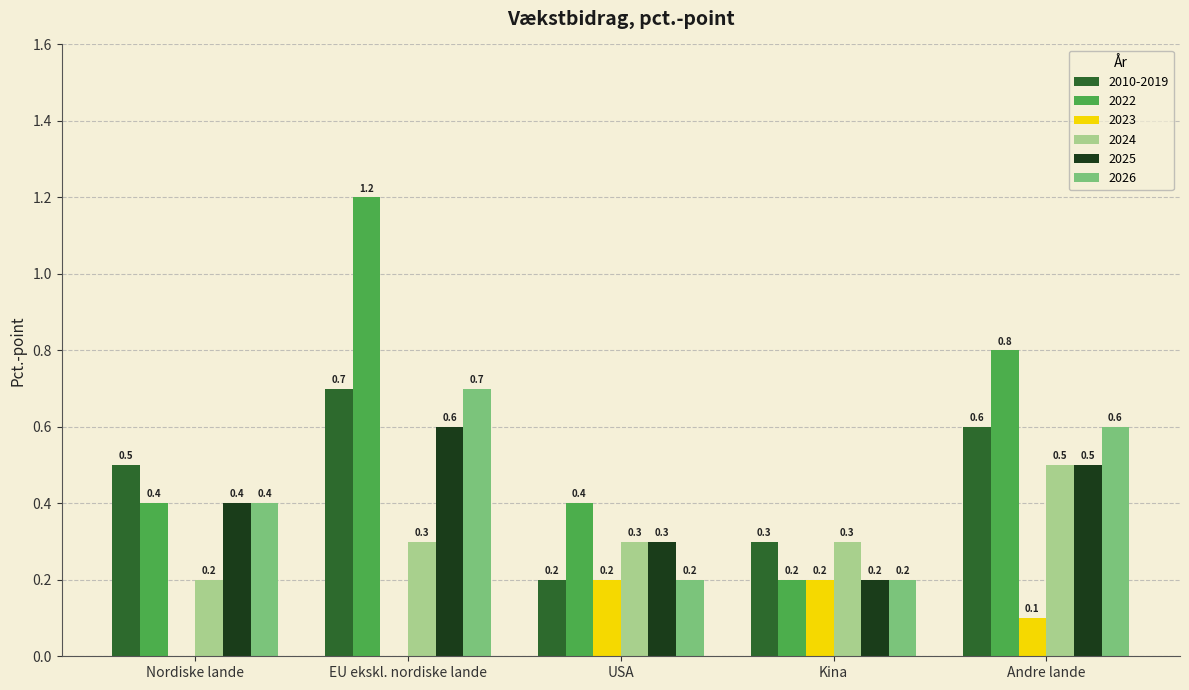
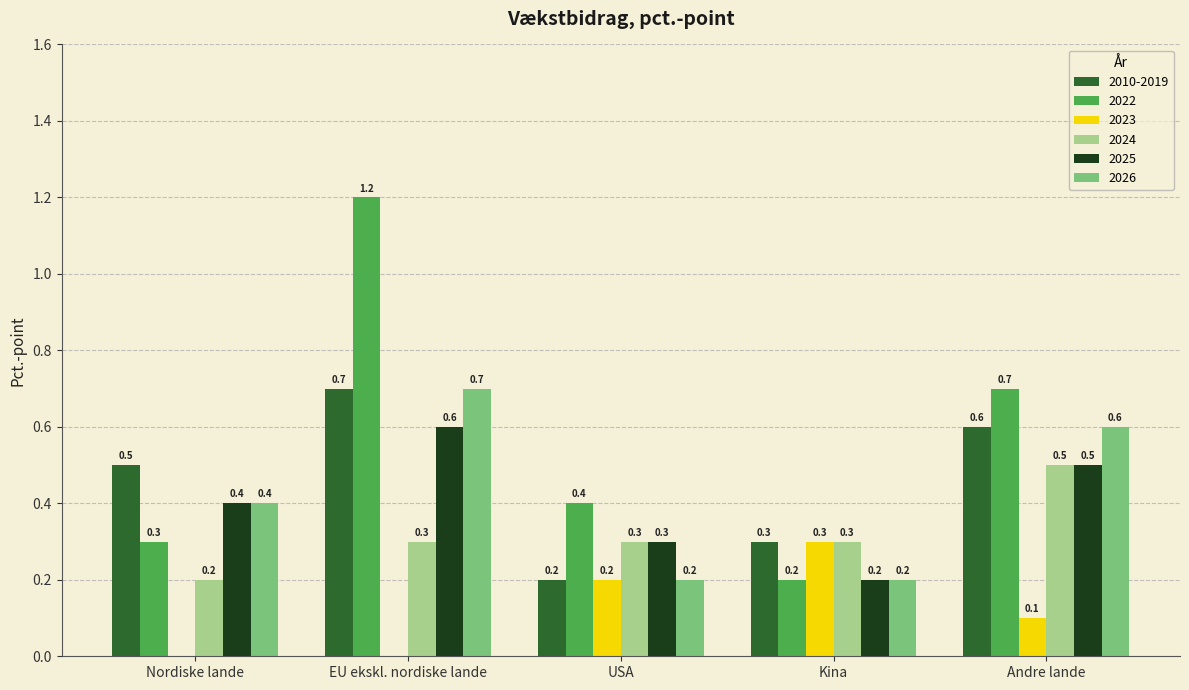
  {
    "2022": {
-     "Nordiske lande": 0.4,
+     "Nordiske lande": 0.3,
      "EU ekskl. nordiske lande": 1.2,
      "USA": 0.4,
      "Kina": 0.2,
-     "Andre lande": 0.8
+     "Andre lande": 0.7
    },
    "2023": {
      "USA": 0.2,
-     "Kina": 0.2,
+     "Kina": 0.3,
      "Andre lande": 0.1
    }
  }
